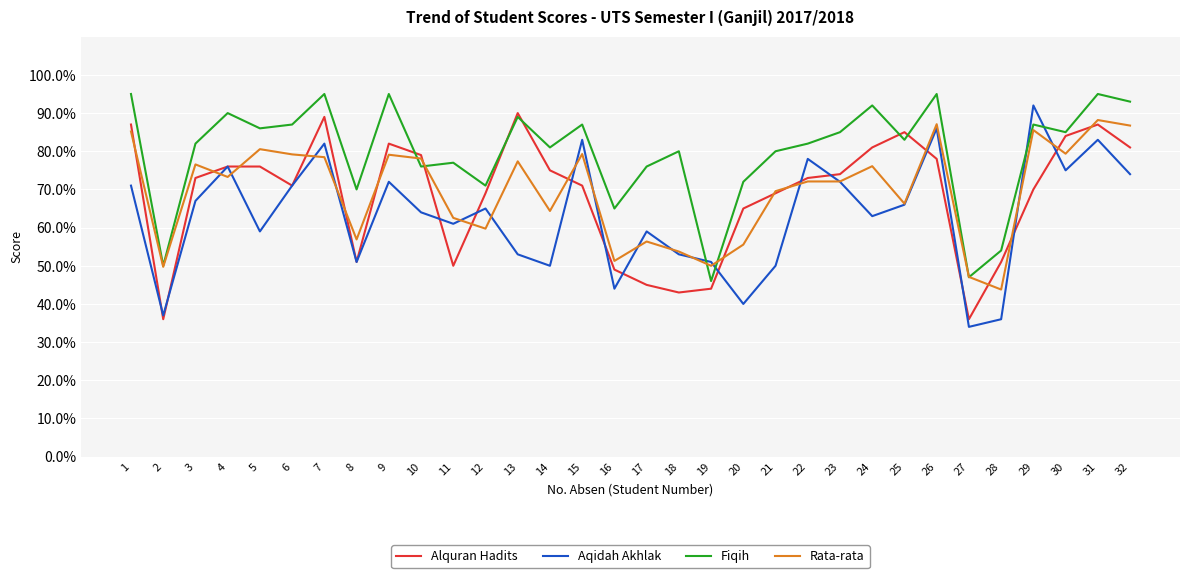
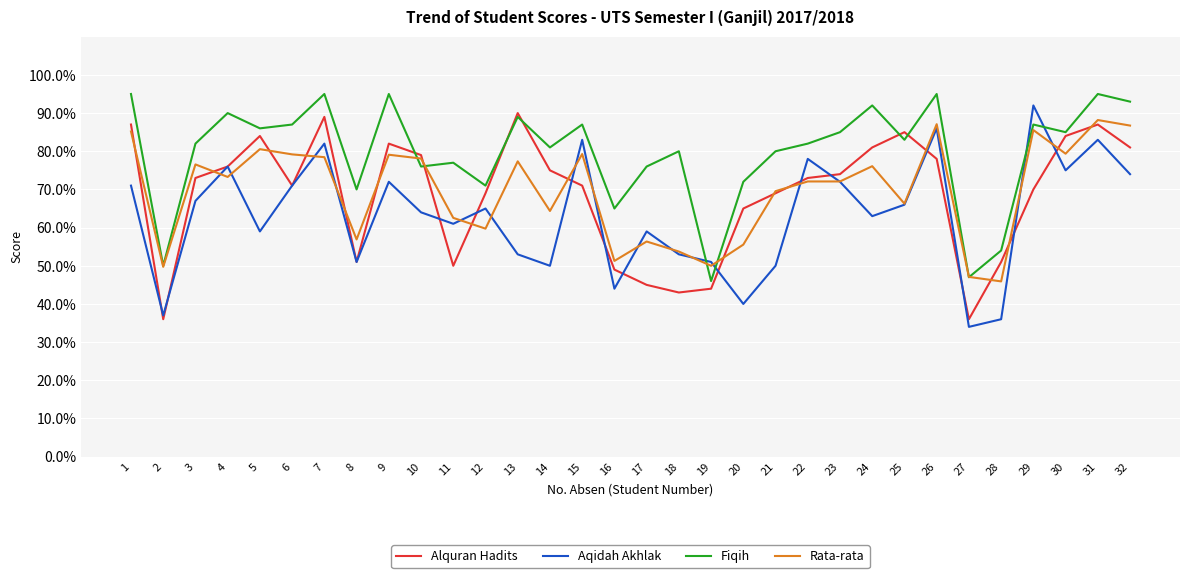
  {
    "Alquran Hadits": {
      "1": "87%",
      "2": "36%",
      "3": "73%",
-     "5": "76%",
+     "5": "84%",
      "7": "89%",
      "9": "82%",
      "10": "79%",
      "11": "50%",
      "12": "69%",
      "13": "90%",
      "14": "75%",
      "15": "71%",
      "16": "49%",
      "17": "45%",
      "18": "43%",
      "19": "44%",
      "20": "65%",
      "22": "73%",
      "23": "74%",
      "24": "81%",
      "25": "85%",
      "26": "78%",
      "27": "36%",
      "28": "51%",
      "29": "70%",
      "30": "84%",
      "31": "87%",
      "32": "81%"
    },
    "Aqidah Akhlak": {
      "1": "71%",
      "2": "37%",
      "3": "67%",
      "5": "59%",
      "7": "82%",
      "9": "72%",
      "10": "64%",
      "11": "61%",
      "12": "65%",
      "13": "53%",
      "14": "50%",
      "15": "83%",
      "16": "44%",
      "17": "59%",
      "18": "53%",
      "19": "51%",
      "20": "40%",
      "21": "50%",
      "22": "78%",
      "24": "63%",
      "26": "86%",
      "27": "34%",
      "28": "36%",
      "29": "92%",
      "30": "75%",
      "31": "83%",
      "32": "74%"
    },
    "Fiqih": {
      "1": "95%",
      "3": "82%",
      "4": "90%",
      "5": "86%",
      "6": "87%",
      "7": "95%",
      "8": "70%",
      "9": "95%",
      "10": "76%",
      "11": "77%",
      "12": "71%",
      "13": "89%",
      "14": "81%",
      "15": "87%",
      "16": "65%",
      "17": "76%",
      "18": "80%",
      "19": "46%",
      "20": "72%",
      "21": "80%",
      "22": "82%",
      "23": "85%",
      "24": "92%",
      "25": "83%",
      "26": "95%",
      "28": "54%",
      "29": "87%",
      "30": "85%",
      "31": "95%",
      "32": "93%"
    },
    "Rata-rata": {
      "1": "85%",
      "3": "77%",
      "4": "73%",
      "5": "81%",
      "6": "79%",
      "7": "78%",
      "8": "57%",
      "9": "79%",
      "10": "78%",
      "11": "63%",
      "12": "60%",
      "13": "77%",
      "14": "64%",
      "15": "79%",
      "16": "51%",
      "17": "56%",
      "18": "54%",
      "19": "50%",
      "20": "56%",
      "22": "72%",
      "24": "76%",
      "26": "87%",
-     "28": "44%",
+     "28": "46%",
      "29": "86%",
      "30": "79%",
      "31": "88%",
      "32": "87%"
    }
  }
